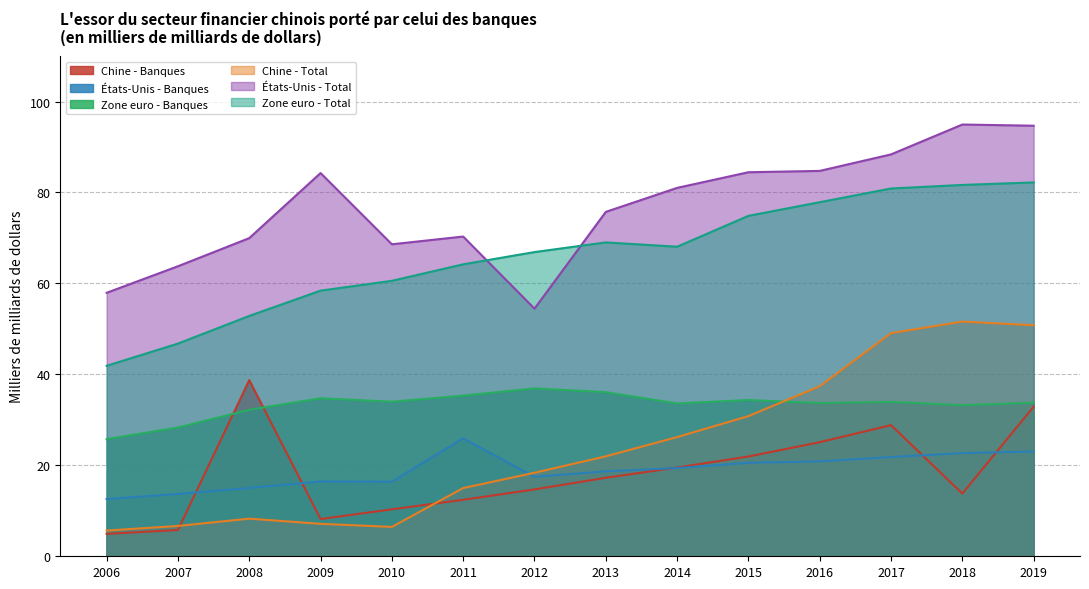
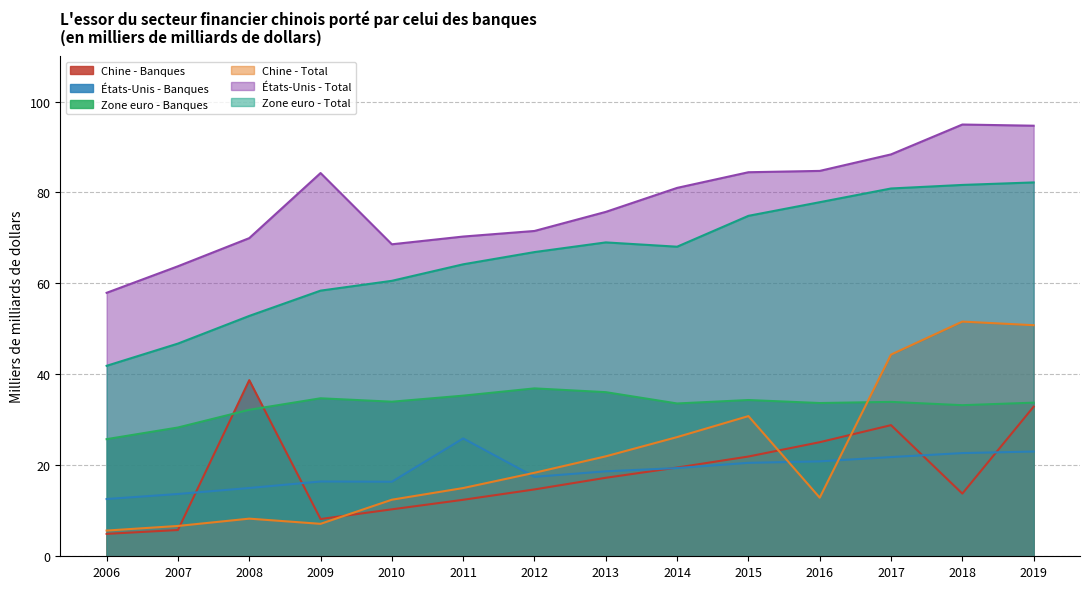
  {
    "Chine - Banques": {
      "2006": 5,
      "2007": 6,
      "2008": 39,
      "2009": 8,
      "2010": 10,
      "2011": 12,
      "2012": 15,
      "2013": 17,
      "2015": 22,
      "2016": 25,
      "2017": 29,
      "2018": 14,
      "2019": 33
    },
    "États-Unis - Banques": {
      "2006": 13,
      "2007": 14,
      "2008": 15,
      "2009": 16,
      "2010": 16,
      "2011": 26,
      "2012": 17,
      "2013": 19,
      "2015": 21,
      "2016": 21,
      "2017": 22,
      "2018": 23,
      "2019": 23
    },
    "Chine - Total": {
      "2006": 6,
      "2007": 7,
      "2008": 8,
      "2009": 7,
-     "2010": 6,
+     "2010": 12,
      "2011": 15,
      "2012": 18,
      "2013": 22,
      "2014": 26,
      "2015": 31,
-     "2016": 37,
-     "2017": 49,
+     "2016": 13,
+     "2017": 44,
      "2018": 52,
      "2019": 51
    },
    "États-Unis - Total": {
      "2006": 58,
      "2007": 64,
      "2008": 70,
      "2009": 84,
      "2010": 69,
      "2011": 70,
-     "2012": 54,
+     "2012": 72,
      "2013": 76,
      "2014": 81,
      "2015": 84,
      "2016": 85,
      "2017": 88,
      "2018": 95,
      "2019": 95
    }
  }
